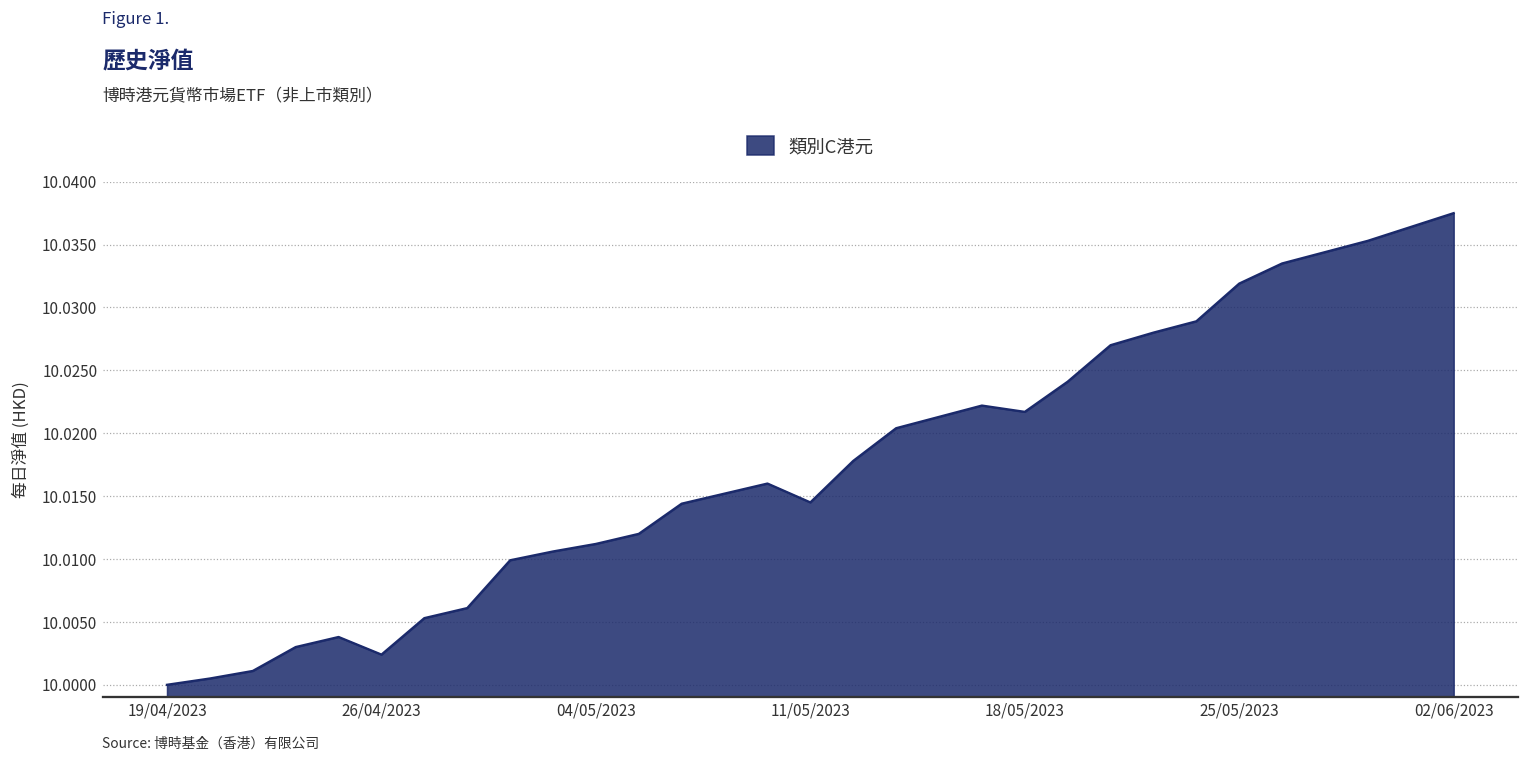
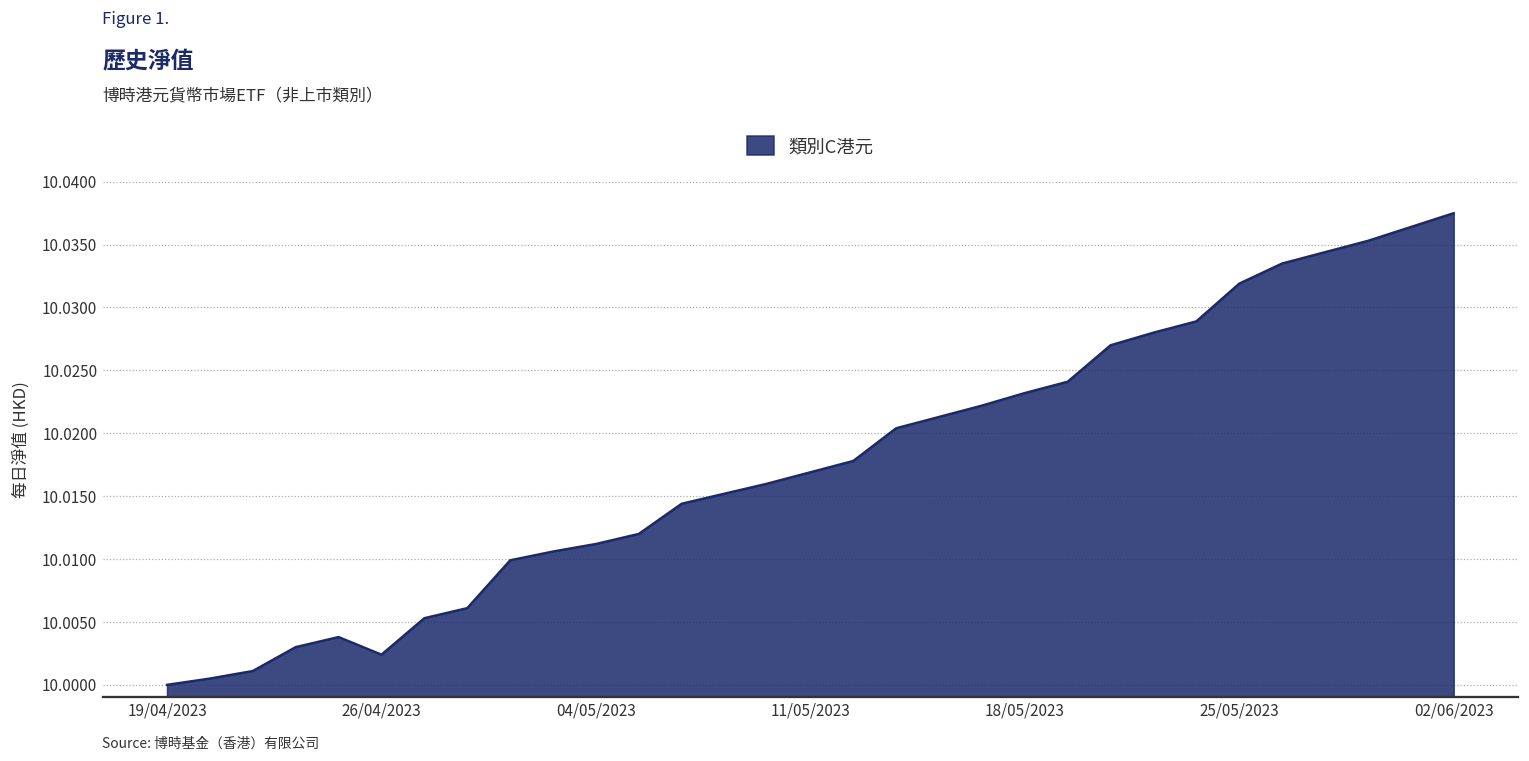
  {
    "19/04/2023": 10.0000,
    "26/04/2023": 10.0024,
    "04/05/2023": 10.0112,
-   "11/05/2023": 10.0145,
-   "18/05/2023": 10.0217,
+   "11/05/2023": 10.0169,
+   "18/05/2023": 10.0232,
    "25/05/2023": 10.0319,
    "02/06/2023": 10.0375
  }
